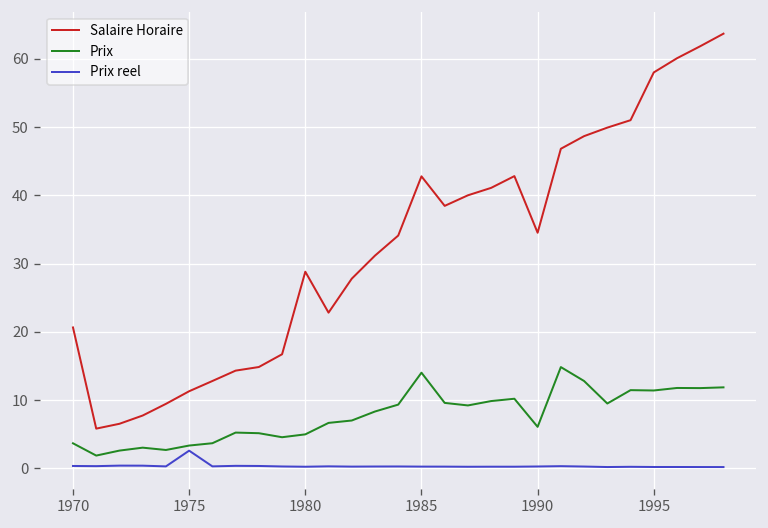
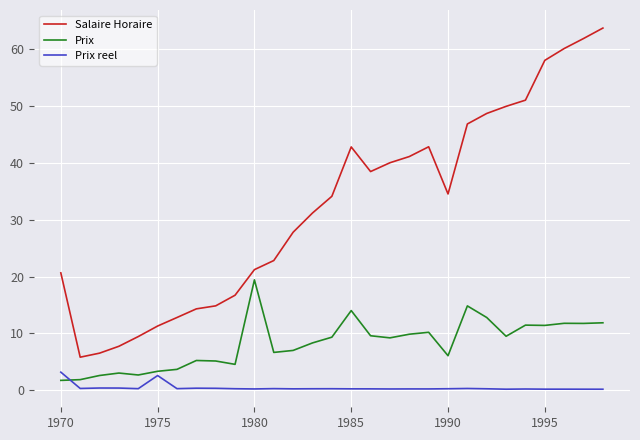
  {
    "Salaire Horaire": {
      "1970": 21,
      "1975": 11,
-     "1980": 29,
+     "1980": 21,
      "1985": 43,
      "1990": 35,
      "1995": 58
    },
    "Prix": {
-     "1970": 4,
+     "1970": 2,
      "1975": 3,
-     "1980": 5,
+     "1980": 19,
      "1985": 14,
      "1990": 6,
      "1995": 11
    },
    "Prix reel": {
-     "1970": 0,
+     "1970": 3,
      "1975": 3,
      "1980": 0,
      "1985": 0,
      "1990": 0,
      "1995": 0
    }
  }
